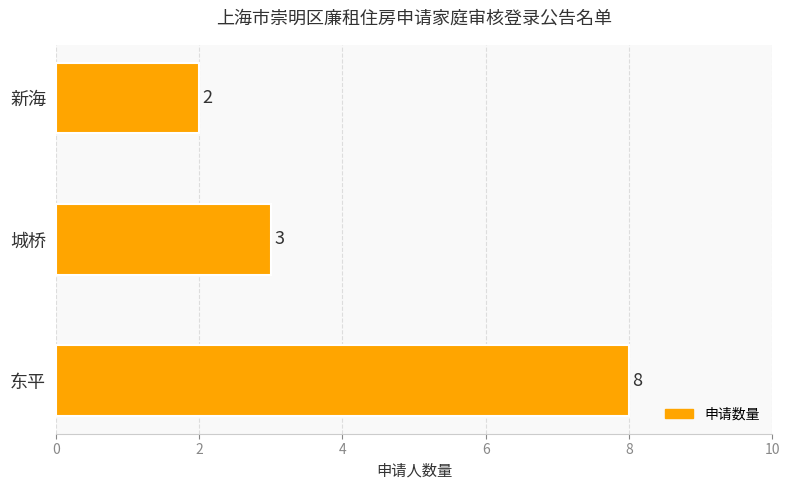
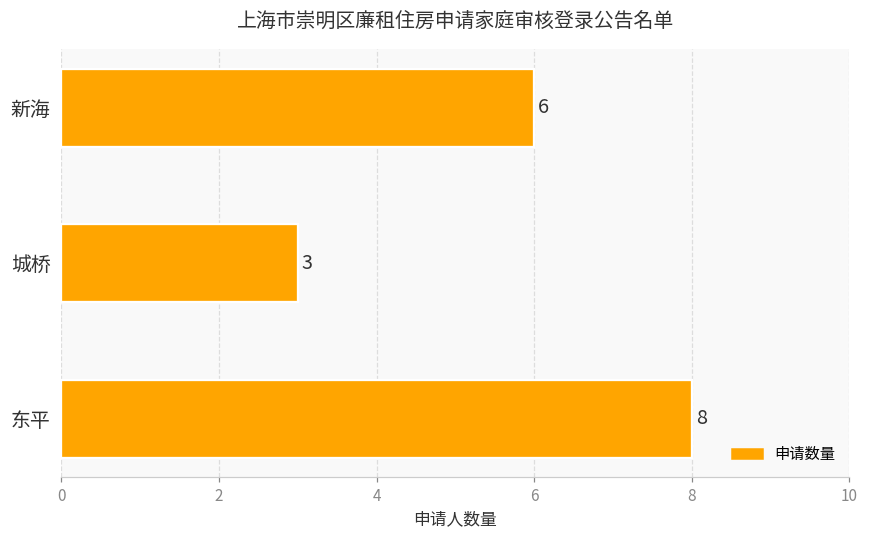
  {
-   "新海": 2,
+   "新海": 6,
    "城桥": 3,
    "东平": 8
  }
